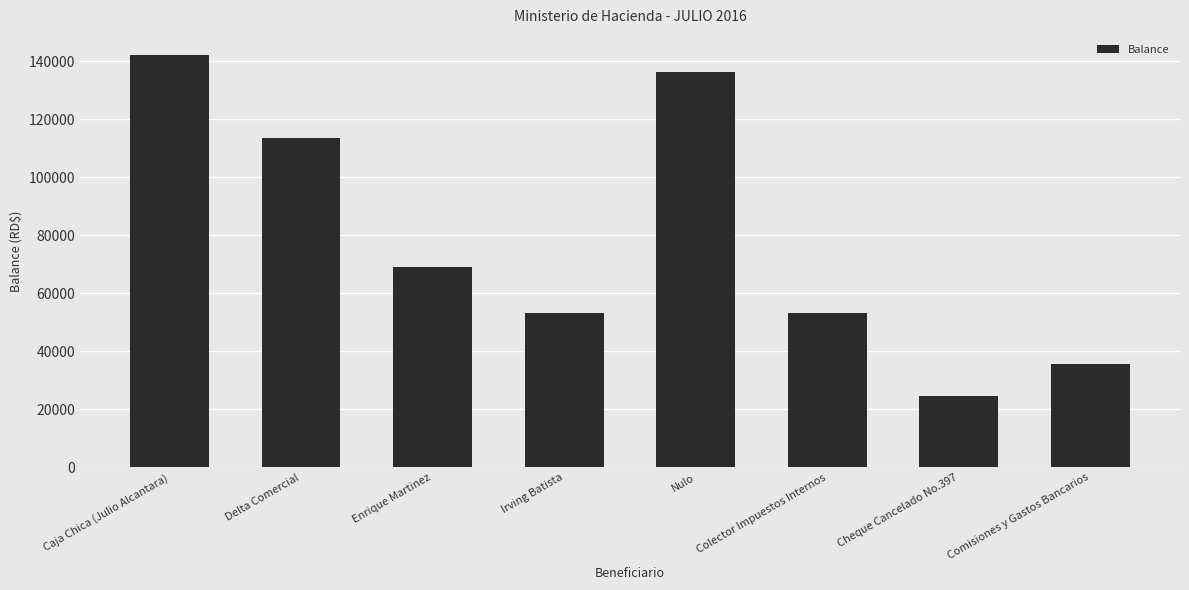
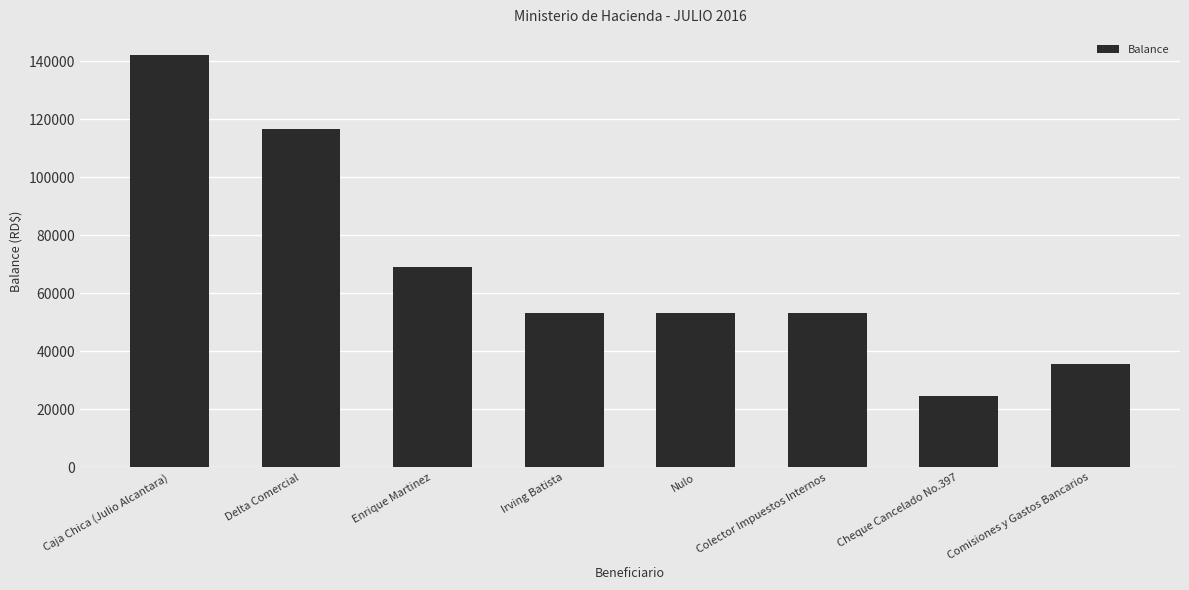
  {
    "Caja Chica (Julio Alcantara)": 142000,
-   "Delta Comercial": 113000,
+   "Delta Comercial": 117000,
    "Enrique Martinez": 69000,
    "Irving Batista": 53000,
-   "Nulo": 136000,
+   "Nulo": 53000,
    "Colector Impuestos Internos": 53000,
    "Cheque Cancelado No.397": 25000,
    "Comisiones y Gastos Bancarios": 36000
  }
